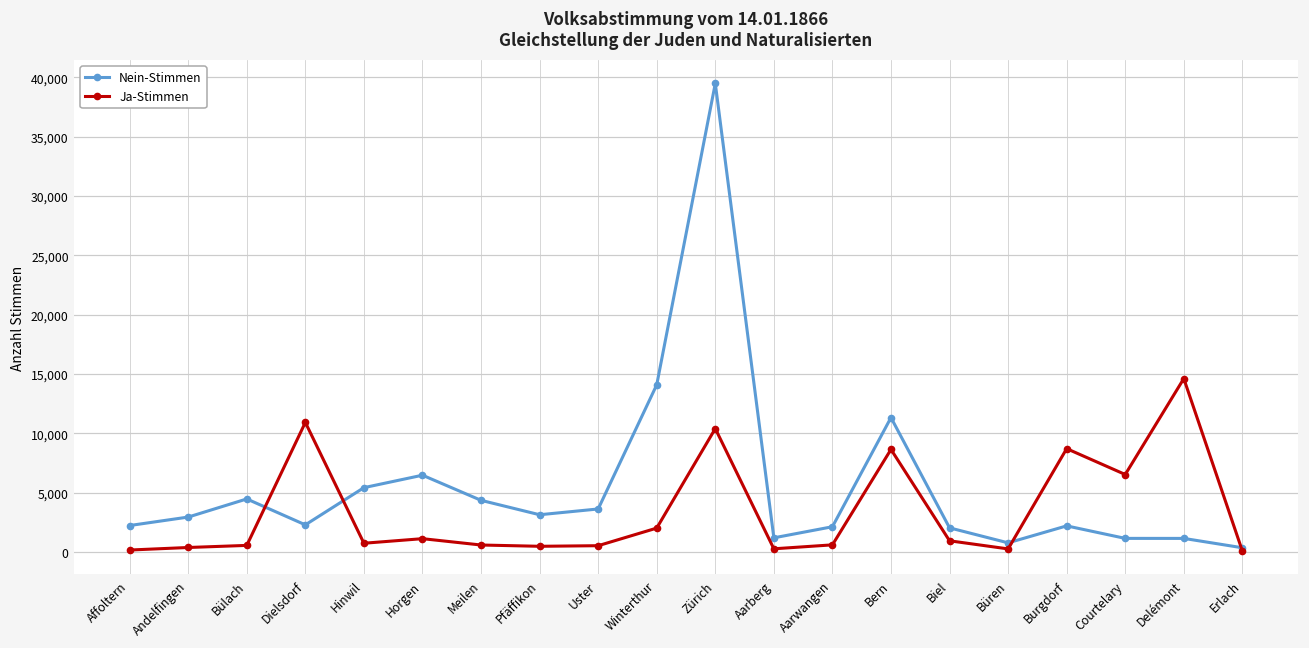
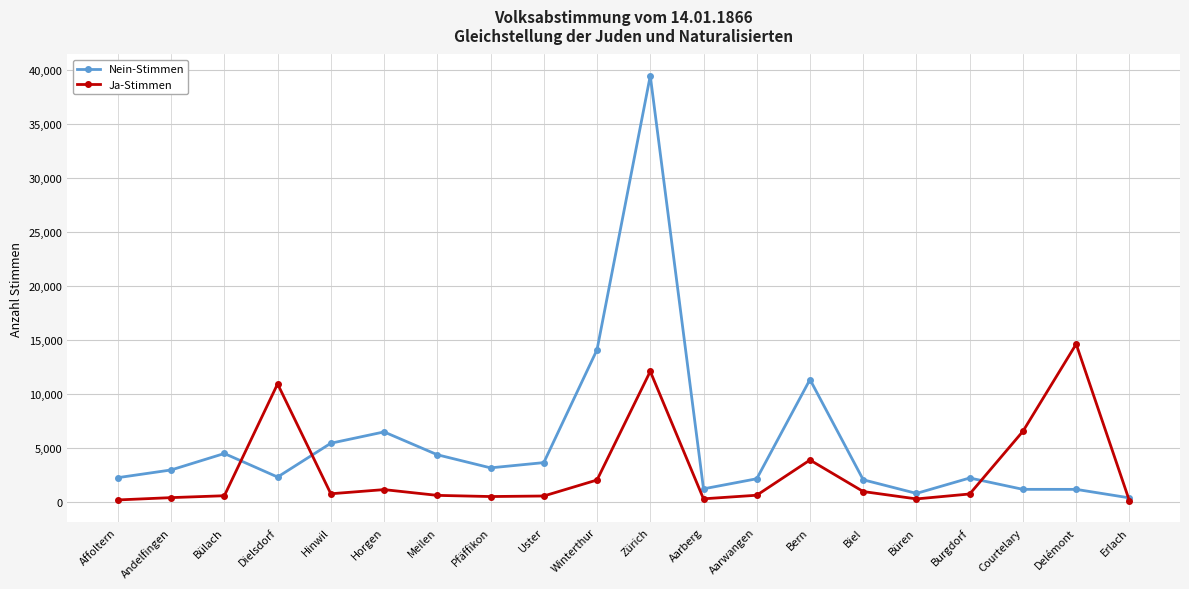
  {
    "Nein-Stimmen": {
      "Affoltern": "2,200",
      "Andelfingen": "3,000",
      "Bülach": "4,500",
      "Dielsdorf": "2,300",
      "Hinwil": "5,400",
      "Horgen": "6,500",
      "Meilen": "4,400",
      "Pfäffikon": "3,200",
      "Uster": "3,600",
      "Winterthur": "14,100",
      "Zürich": "39,500",
      "Aarberg": "1,200",
      "Aarwangen": "2,100",
      "Bern": "11,300",
      "Biel": "2,100",
      "Büren": "800",
      "Burgdorf": "2,200",
      "Courtelary": "1,200",
      "Delémont": "1,200",
      "Erlach": "400"
    },
    "Ja-Stimmen": {
      "Affoltern": "200",
      "Andelfingen": "400",
      "Bülach": "600",
      "Dielsdorf": "10,900",
      "Hinwil": "800",
      "Horgen": "1,100",
      "Meilen": "600",
      "Pfäffikon": "500",
      "Uster": "500",
      "Winterthur": "2,000",
-     "Zürich": "10,400",
+     "Zürich": "12,100",
      "Aarberg": "300",
      "Aarwangen": "600",
-     "Bern": "8,700",
+     "Bern": "3,900",
      "Biel": "1,000",
      "Büren": "300",
-     "Burgdorf": "8,700",
+     "Burgdorf": "700",
      "Courtelary": "6,500",
      "Delémont": "14,600",
      "Erlach": "100"
    }
  }
